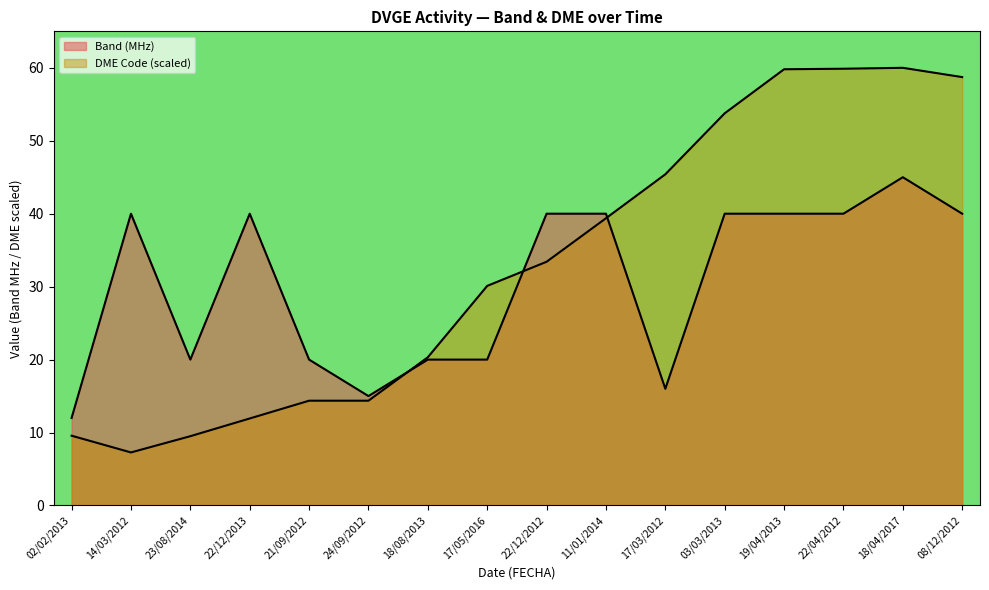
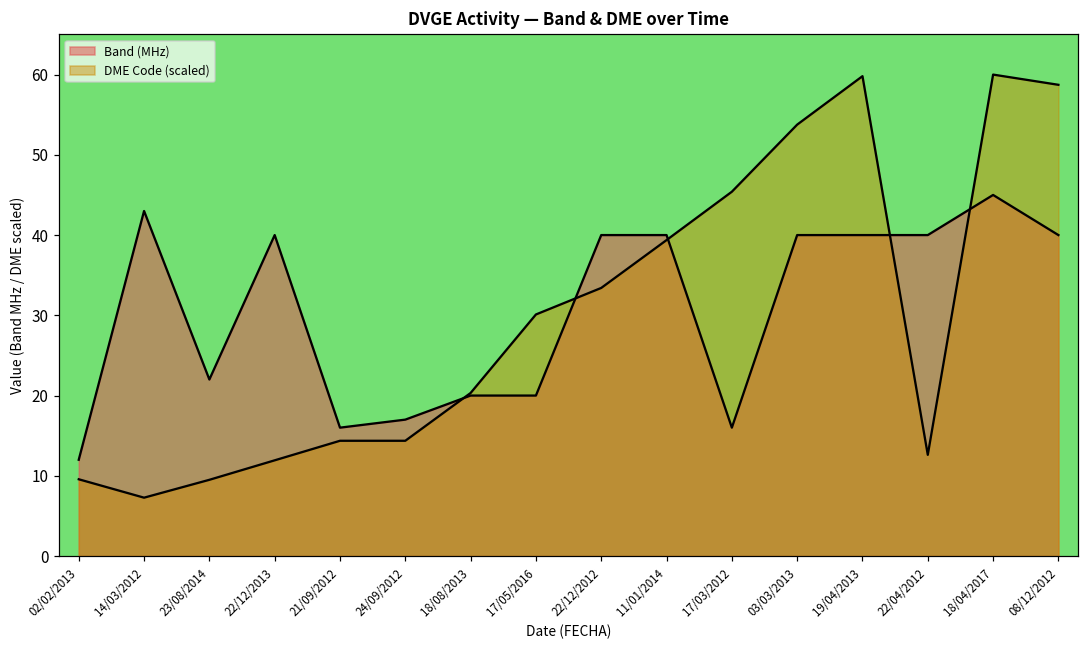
  {
    "Band (MHz)": {
      "02/02/2013": 12,
-     "14/03/2012": 40,
-     "23/08/2014": 20,
+     "14/03/2012": 43,
+     "23/08/2014": 22,
      "22/12/2013": 40,
-     "21/09/2012": 20,
-     "24/09/2012": 15,
+     "21/09/2012": 16,
+     "24/09/2012": 17,
      "17/05/2016": 20,
      "22/12/2012": 40,
      "11/01/2014": 40,
      "17/03/2012": 16,
      "03/03/2013": 40,
      "19/04/2013": 40,
      "22/04/2012": 40,
      "18/04/2017": 45,
      "08/12/2012": 40
    },
    "DME Code (scaled)": {
      "02/02/2013": 10,
      "14/03/2012": 7,
      "23/08/2014": 10,
      "22/12/2013": 12,
      "21/09/2012": 14,
      "24/09/2012": 14,
      "17/05/2016": 30,
      "22/12/2012": 33,
      "11/01/2014": 39,
      "17/03/2012": 45,
      "03/03/2013": 54,
      "19/04/2013": 60,
-     "22/04/2012": 60,
+     "22/04/2012": 13,
      "18/04/2017": 60,
      "08/12/2012": 59
    }
  }
